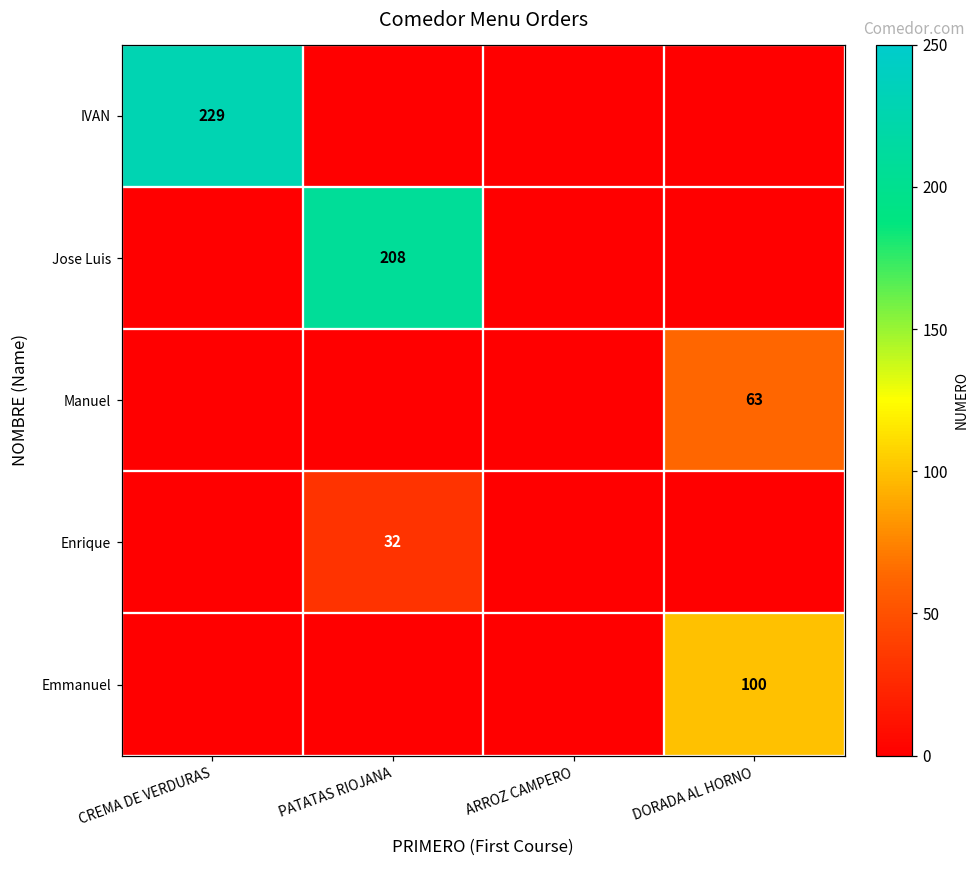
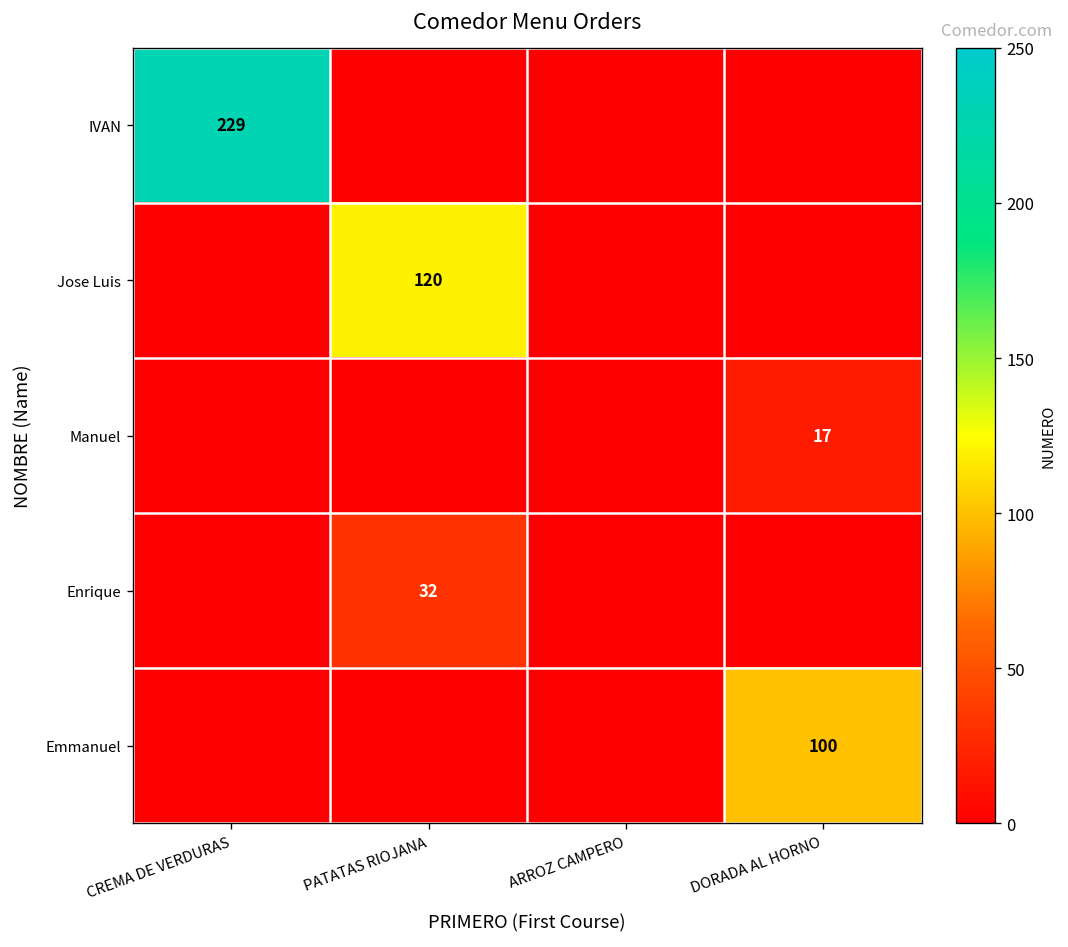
  {
    "IVAN": {
      "CREMA DE VERDURAS": 229
    },
    "Jose Luis": {
-     "PATATAS RIOJANA": 208
+     "PATATAS RIOJANA": 120
    },
    "Manuel": {
-     "DORADA AL HORNO": 63
+     "DORADA AL HORNO": 17
    },
    "Enrique": {
      "PATATAS RIOJANA": 32
    },
    "Emmanuel": {
      "DORADA AL HORNO": 100
    }
  }
